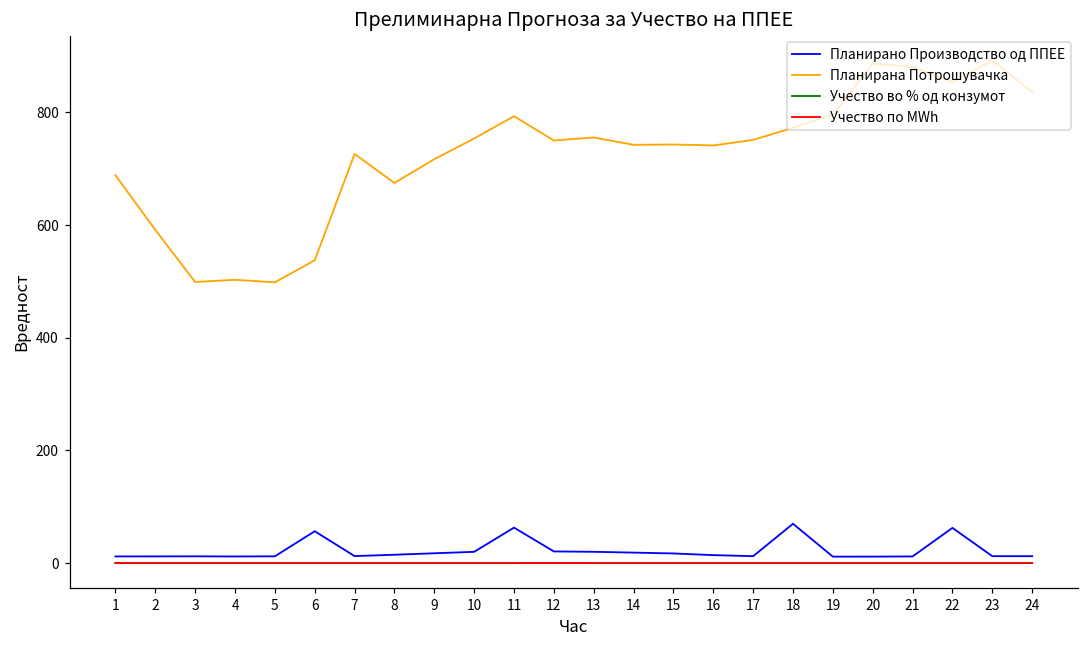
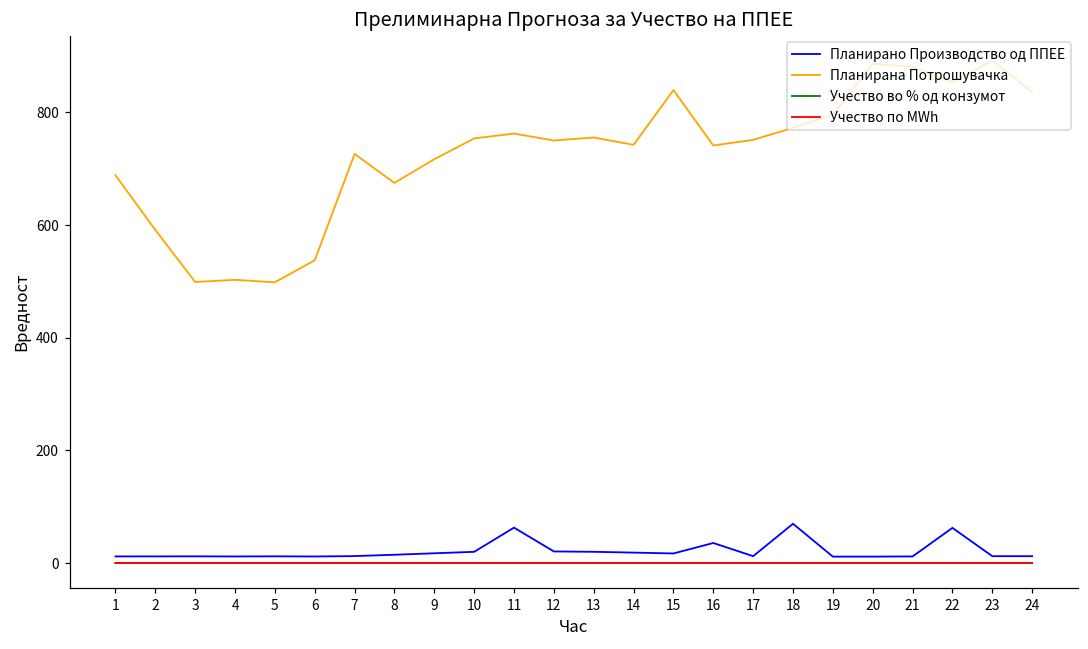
  {
    "Планирано Производство од ППЕЕ": {
      "1": 10,
      "2": 10,
      "3": 10,
      "4": 10,
      "5": 10,
-     "6": 60,
+     "6": 10,
      "7": 10,
      "8": 10,
      "9": 20,
      "10": 20,
      "11": 60,
      "12": 20,
      "13": 20,
      "14": 20,
      "15": 20,
-     "16": 10,
+     "16": 40,
      "17": 10,
      "18": 70,
      "19": 10,
      "20": 10,
      "21": 10,
      "22": 60,
      "23": 10,
      "24": 10
    },
    "Планирана Потрошувачка": {
      "1": 690,
      "2": 590,
      "3": 500,
      "4": 500,
      "5": 500,
      "6": 540,
      "7": 730,
      "8": 670,
      "9": 720,
      "10": 750,
-     "11": 790,
+     "11": 760,
      "12": 750,
      "13": 760,
      "14": 740,
-     "15": 740,
+     "15": 840,
      "16": 740,
      "17": 750
    },
    "Учество по MWh": {
      "1": 0,
      "2": 0,
      "3": 0,
      "4": 0,
      "5": 0,
      "6": 0,
      "7": 0,
      "8": 0,
      "9": 0,
      "10": 0,
      "11": 0,
      "12": 0,
      "13": 0,
      "14": 0,
      "15": 0,
      "16": 0,
      "17": 0,
      "18": 0,
      "19": 0,
      "20": 0,
      "21": 0,
      "22": 0,
      "23": 0,
      "24": 0
    }
  }
